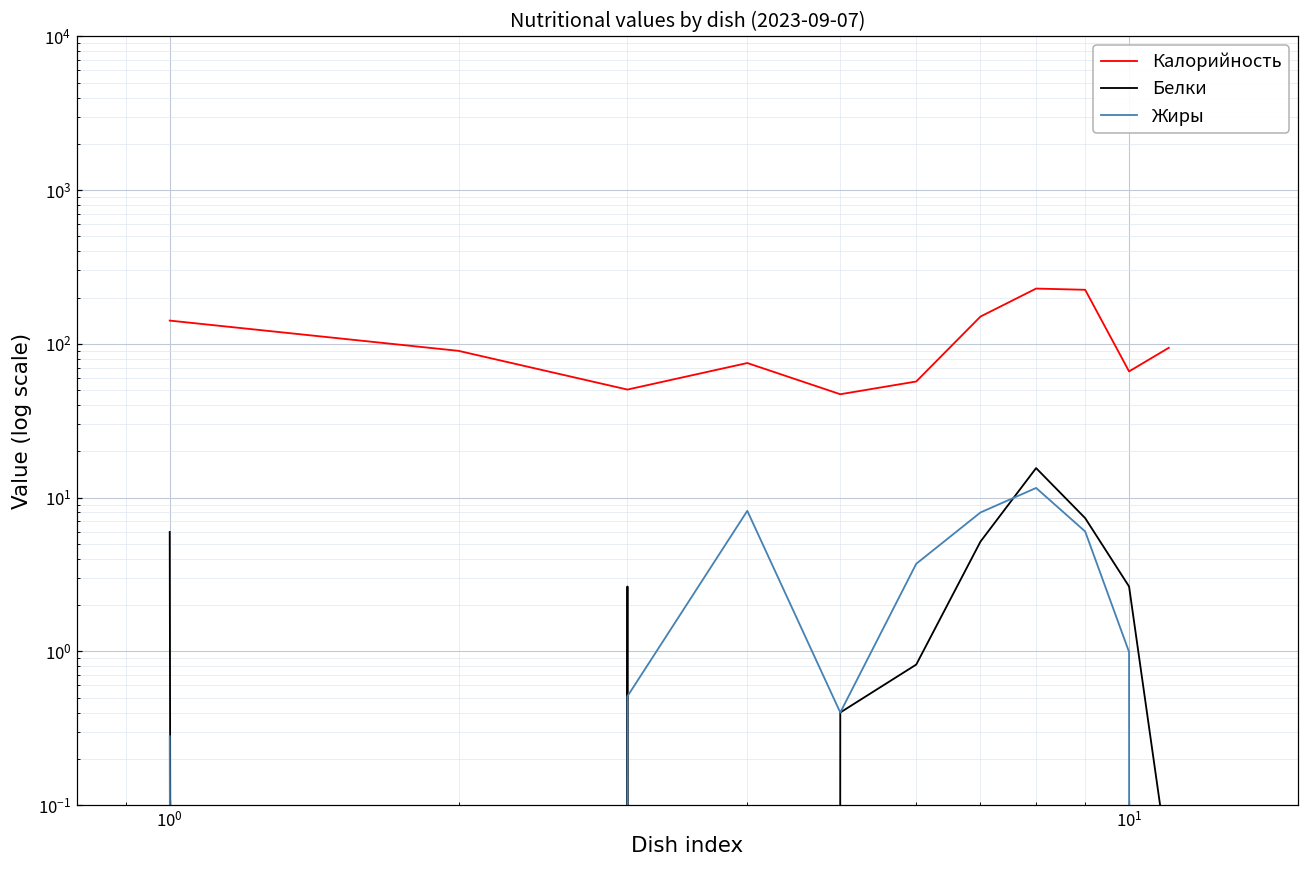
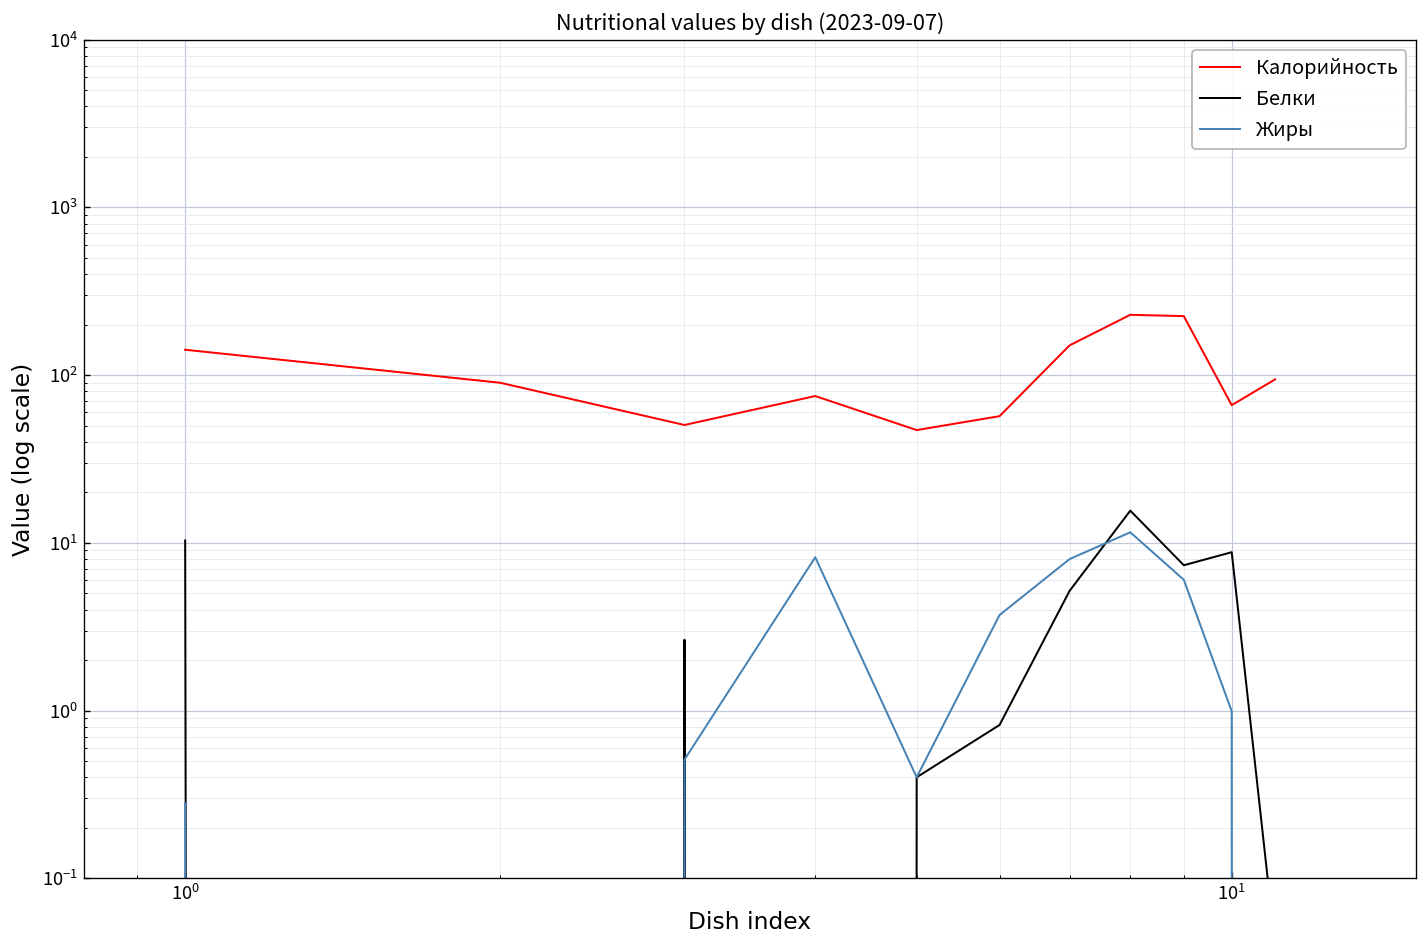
  {
    "Калорийность": {
      "10^0": 140,
      "10^1": 70
    },
    "Белки": {
-     "10^0": 6.0,
-     "10^1": 2.6
+     "10^0": 10,
+     "10^1": 9
    },
    "Жиры": {
      "10^0": 0.28,
      "10^1": 1.0
    }
  }
